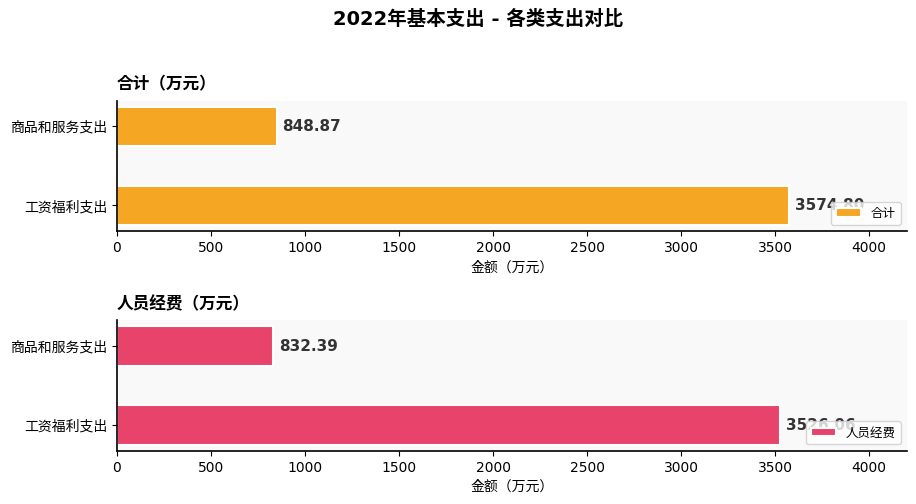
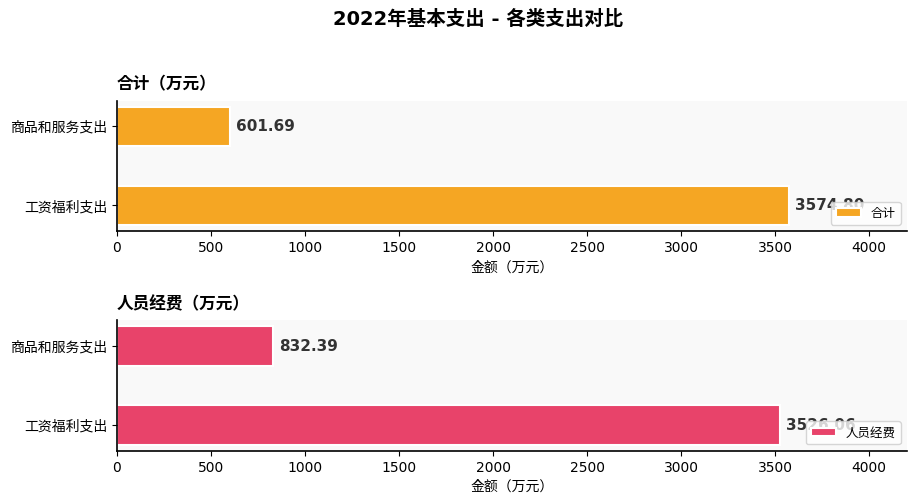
  {
    "合计（万元）": {
-     "商品和服务支出": 848.87
+     "商品和服务支出": 601.69
    },
    "人员经费（万元）": {
      "商品和服务支出": 832.39
    }
  }
